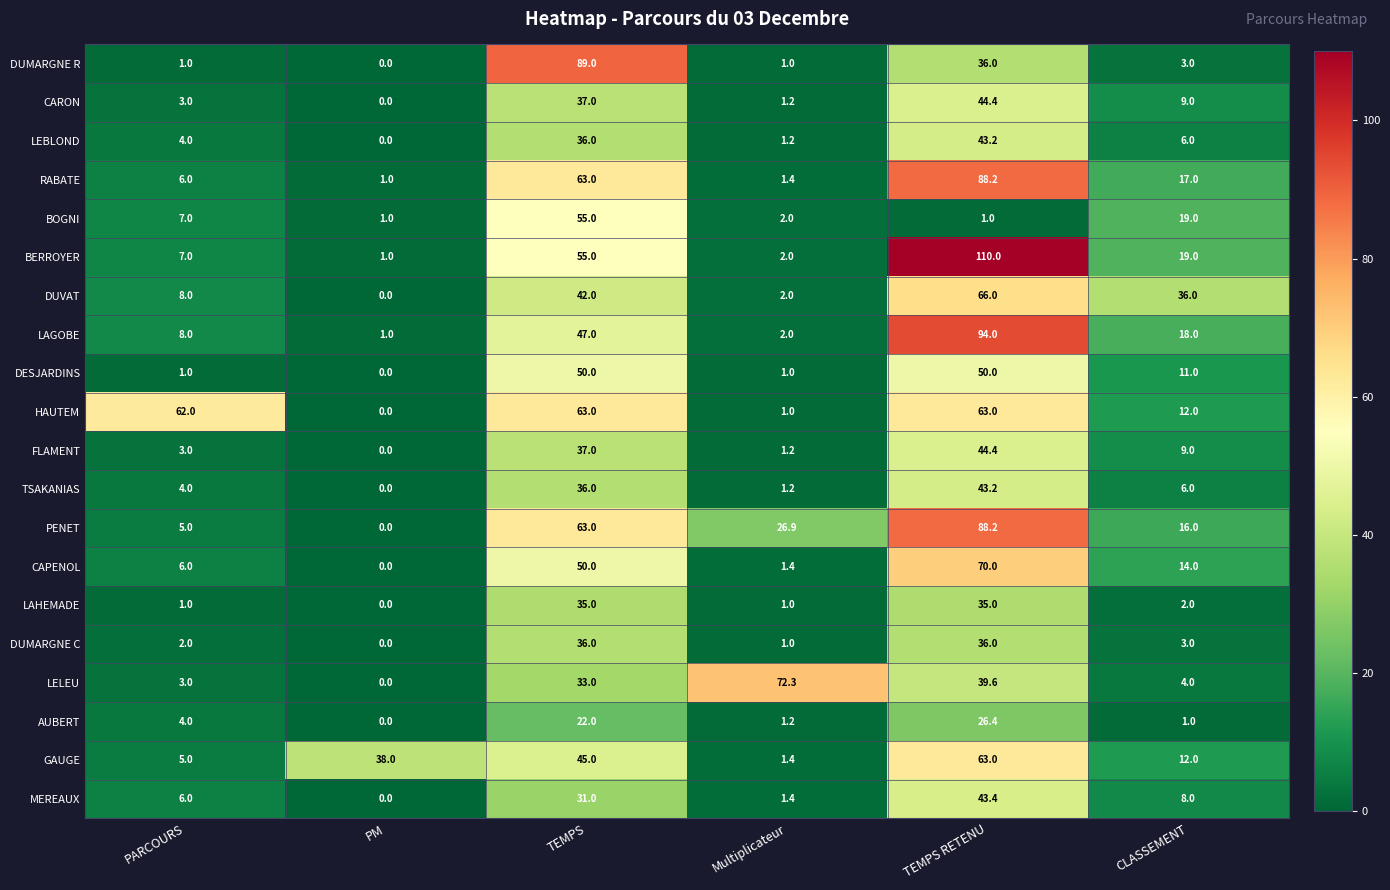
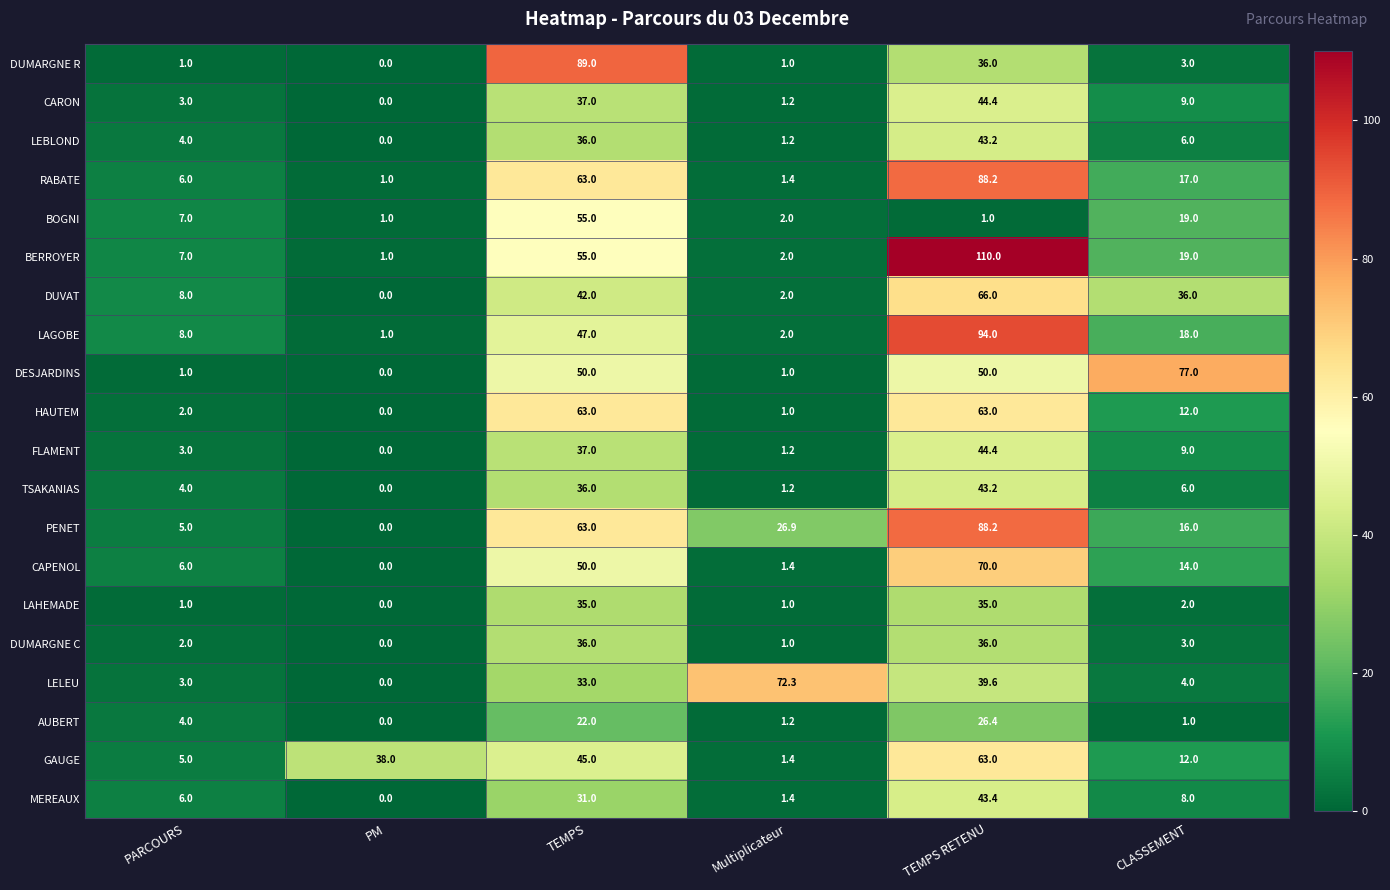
  {
    "DUMARGNE R": {
      "PARCOURS": 1.0,
      "PM": 0.0,
      "TEMPS": 89.0,
      "Multiplicateur": 1.0,
      "TEMPS RETENU": 36.0,
      "CLASSEMENT": 3.0
    },
    "CARON": {
      "PARCOURS": 3.0,
      "PM": 0.0,
      "TEMPS": 37.0,
      "Multiplicateur": 1.2,
      "TEMPS RETENU": 44.4,
      "CLASSEMENT": 9.0
    },
    "LEBLOND": {
      "PARCOURS": 4.0,
      "PM": 0.0,
      "TEMPS": 36.0,
      "Multiplicateur": 1.2,
      "TEMPS RETENU": 43.2,
      "CLASSEMENT": 6.0
    },
    "RABATE": {
      "PARCOURS": 6.0,
      "PM": 1.0,
      "TEMPS": 63.0,
      "Multiplicateur": 1.4,
      "TEMPS RETENU": 88.2,
      "CLASSEMENT": 17.0
    },
    "BOGNI": {
      "PARCOURS": 7.0,
      "PM": 1.0,
      "TEMPS": 55.0,
      "Multiplicateur": 2.0,
      "TEMPS RETENU": 1.0,
      "CLASSEMENT": 19.0
    },
    "BERROYER": {
      "PARCOURS": 7.0,
      "PM": 1.0,
      "TEMPS": 55.0,
      "Multiplicateur": 2.0,
      "TEMPS RETENU": 110.0,
      "CLASSEMENT": 19.0
    },
    "DUVAT": {
      "PARCOURS": 8.0,
      "PM": 0.0,
      "TEMPS": 42.0,
      "Multiplicateur": 2.0,
      "TEMPS RETENU": 66.0,
      "CLASSEMENT": 36.0
    },
    "LAGOBE": {
      "PARCOURS": 8.0,
      "PM": 1.0,
      "TEMPS": 47.0,
      "Multiplicateur": 2.0,
      "TEMPS RETENU": 94.0,
      "CLASSEMENT": 18.0
    },
    "DESJARDINS": {
      "PARCOURS": 1.0,
      "PM": 0.0,
      "TEMPS": 50.0,
      "Multiplicateur": 1.0,
      "TEMPS RETENU": 50.0,
-     "CLASSEMENT": 11.0
+     "CLASSEMENT": 77.0
    },
    "HAUTEM": {
-     "PARCOURS": 62.0,
+     "PARCOURS": 2.0,
      "PM": 0.0,
      "TEMPS": 63.0,
      "Multiplicateur": 1.0,
      "TEMPS RETENU": 63.0,
      "CLASSEMENT": 12.0
    },
    "FLAMENT": {
      "PARCOURS": 3.0,
      "PM": 0.0,
      "TEMPS": 37.0,
      "Multiplicateur": 1.2,
      "TEMPS RETENU": 44.4,
      "CLASSEMENT": 9.0
    },
    "TSAKANIAS": {
      "PARCOURS": 4.0,
      "PM": 0.0,
      "TEMPS": 36.0,
      "Multiplicateur": 1.2,
      "TEMPS RETENU": 43.2,
      "CLASSEMENT": 6.0
    },
    "PENET": {
      "PARCOURS": 5.0,
      "PM": 0.0,
      "TEMPS": 63.0,
      "Multiplicateur": 26.9,
      "TEMPS RETENU": 88.2,
      "CLASSEMENT": 16.0
    },
    "CAPENOL": {
      "PARCOURS": 6.0,
      "PM": 0.0,
      "TEMPS": 50.0,
      "Multiplicateur": 1.4,
      "TEMPS RETENU": 70.0,
      "CLASSEMENT": 14.0
    },
    "LAHEMADE": {
      "PARCOURS": 1.0,
      "PM": 0.0,
      "TEMPS": 35.0,
      "Multiplicateur": 1.0,
      "TEMPS RETENU": 35.0,
      "CLASSEMENT": 2.0
    },
    "DUMARGNE C": {
      "PARCOURS": 2.0,
      "PM": 0.0,
      "TEMPS": 36.0,
      "Multiplicateur": 1.0,
      "TEMPS RETENU": 36.0,
      "CLASSEMENT": 3.0
    },
    "LELEU": {
      "PARCOURS": 3.0,
      "PM": 0.0,
      "TEMPS": 33.0,
      "Multiplicateur": 72.3,
      "TEMPS RETENU": 39.6,
      "CLASSEMENT": 4.0
    },
    "AUBERT": {
      "PARCOURS": 4.0,
      "PM": 0.0,
      "TEMPS": 22.0,
      "Multiplicateur": 1.2,
      "TEMPS RETENU": 26.4,
      "CLASSEMENT": 1.0
    },
    "GAUGE": {
      "PARCOURS": 5.0,
      "PM": 38.0,
      "TEMPS": 45.0,
      "Multiplicateur": 1.4,
      "TEMPS RETENU": 63.0,
      "CLASSEMENT": 12.0
    },
    "MEREAUX": {
      "PARCOURS": 6.0,
      "PM": 0.0,
      "TEMPS": 31.0,
      "Multiplicateur": 1.4,
      "TEMPS RETENU": 43.4,
      "CLASSEMENT": 8.0
    }
  }
